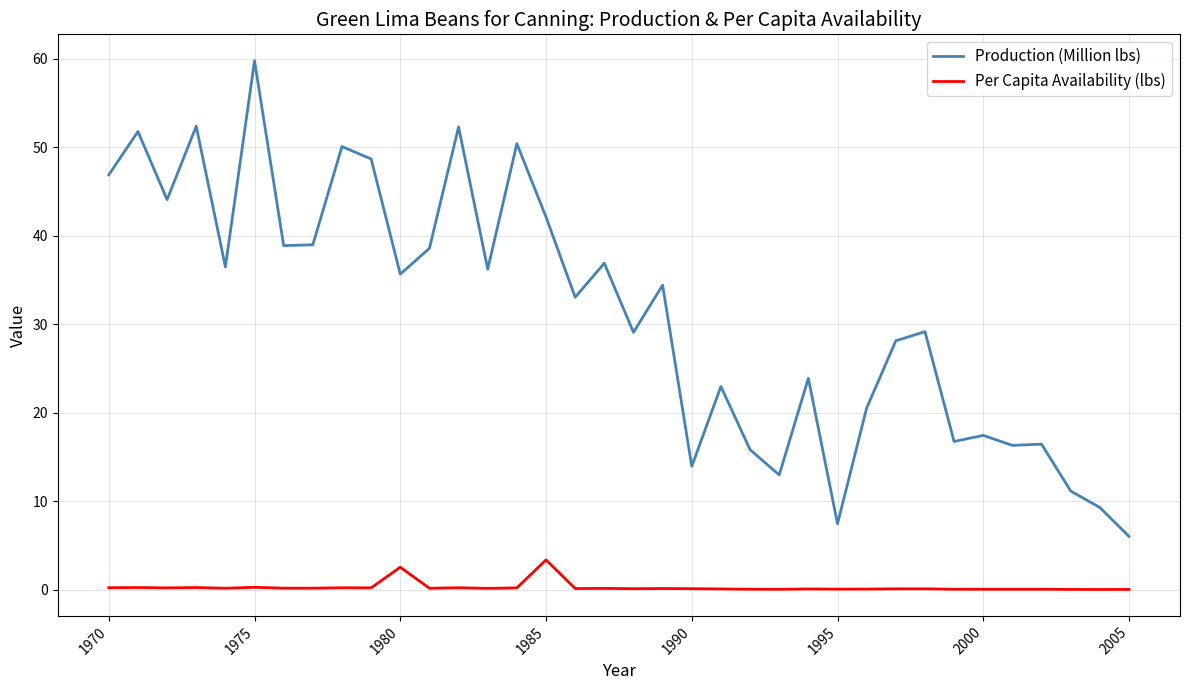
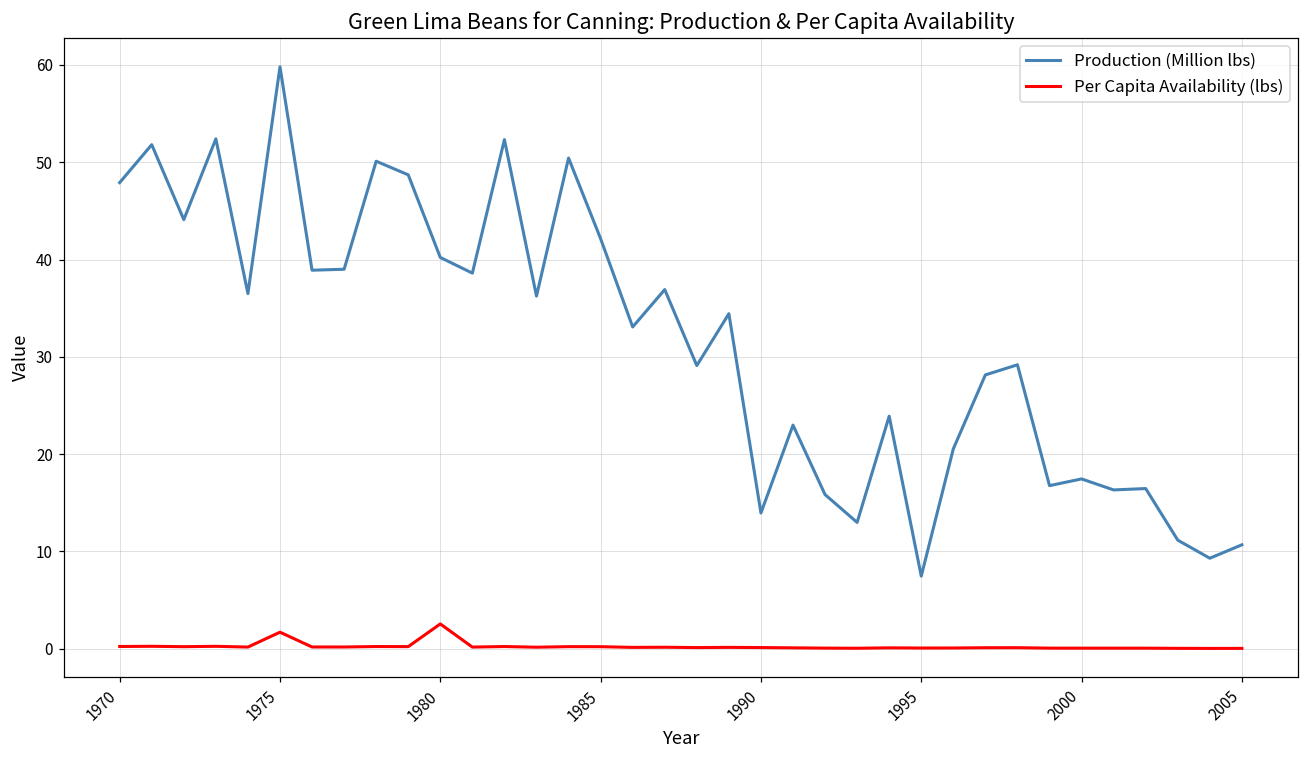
  {
    "Production (Million lbs)": {
-     "1970": 47,
+     "1970": 48,
      "1975": 60,
-     "1980": 36,
+     "1980": 40,
      "1985": 42,
      "1990": 14,
      "1995": 7,
      "2000": 17,
-     "2005": 6
+     "2005": 11
    },
    "Per Capita Availability (lbs)": {
      "1970": 0,
-     "1975": 0,
+     "1975": 2,
      "1980": 3,
-     "1985": 3,
+     "1985": 0,
      "1990": 0,
      "1995": 0,
      "2000": 0,
      "2005": 0
    }
  }
